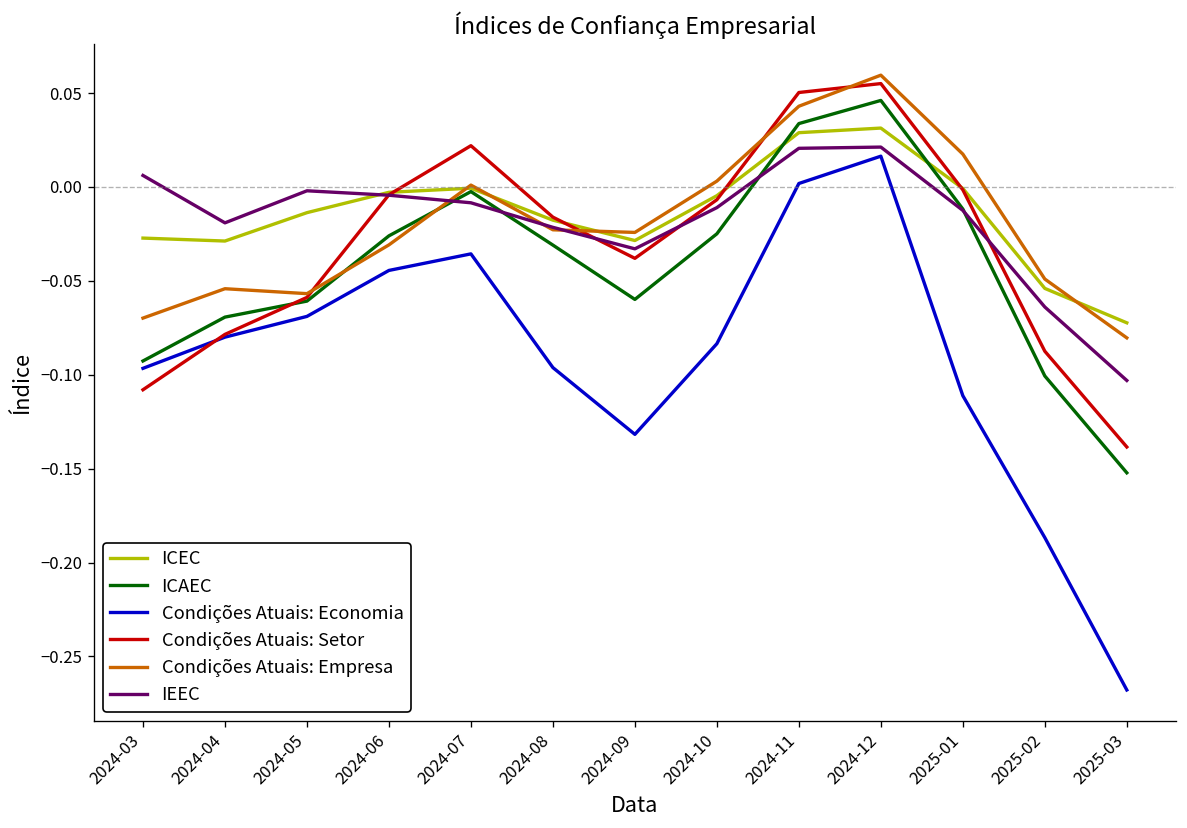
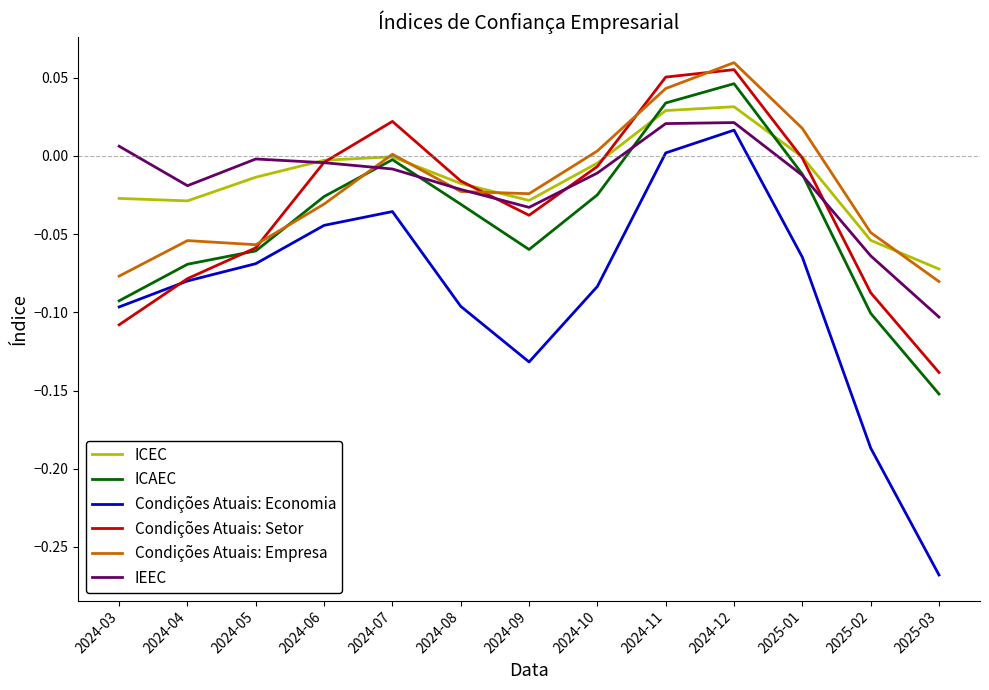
  {
    "ICEC": {
      "2024-03": -0.027,
      "2024-04": -0.029,
      "2024-05": -0.014,
      "2024-09": -0.029,
      "2024-10": -0.005,
      "2024-11": 0.029,
      "2024-12": 0.031,
      "2025-02": -0.054,
      "2025-03": -0.072
    },
    "ICAEC": {
      "2024-03": -0.093,
      "2024-04": -0.069,
      "2024-05": -0.061,
      "2024-06": -0.026,
      "2024-07": -0.002,
      "2024-08": -0.031,
      "2024-09": -0.060,
      "2024-10": -0.025,
      "2024-11": 0.034,
      "2024-12": 0.046,
      "2025-02": -0.101,
      "2025-03": -0.152
    },
    "Condições Atuais: Economia": {
      "2024-03": -0.097,
      "2024-05": -0.069,
      "2024-06": -0.044,
      "2024-07": -0.036,
      "2024-08": -0.096,
      "2024-09": -0.132,
      "2024-10": -0.083,
      "2024-11": 0.002,
      "2024-12": 0.016,
-     "2025-01": -0.111,
+     "2025-01": -0.065,
      "2025-02": -0.187,
      "2025-03": -0.268
    },
    "Condições Atuais: Setor": {
      "2024-03": -0.108,
      "2024-05": -0.059,
      "2024-07": 0.022,
      "2024-09": -0.038,
      "2024-10": -0.007,
      "2024-11": 0.050,
      "2024-12": 0.055,
      "2025-02": -0.087,
      "2025-03": -0.138
    },
    "Condições Atuais: Empresa": {
-     "2024-03": -0.070,
+     "2024-03": -0.077,
      "2024-04": -0.054,
      "2024-05": -0.057,
      "2024-06": -0.031,
      "2024-09": -0.024,
      "2024-10": 0.003,
      "2024-11": 0.043,
      "2024-12": 0.060,
      "2025-01": 0.018,
      "2025-02": -0.049,
      "2025-03": -0.080
    },
    "IEEC": {
      "2024-03": 0.006,
      "2024-04": -0.019,
      "2024-05": -0.002,
      "2024-07": -0.008,
      "2024-09": -0.033,
      "2024-10": -0.011,
      "2024-11": 0.021,
      "2024-12": 0.021,
      "2025-02": -0.064,
      "2025-03": -0.103
    }
  }
